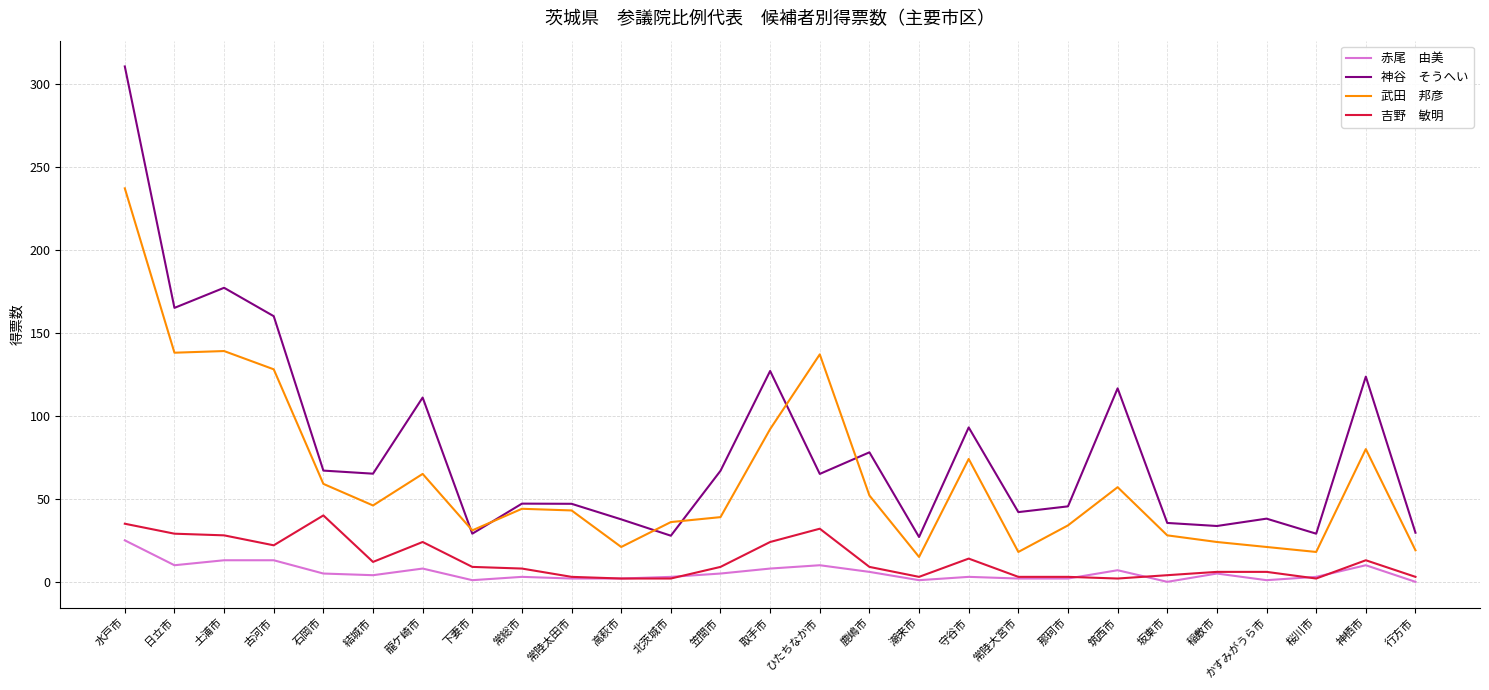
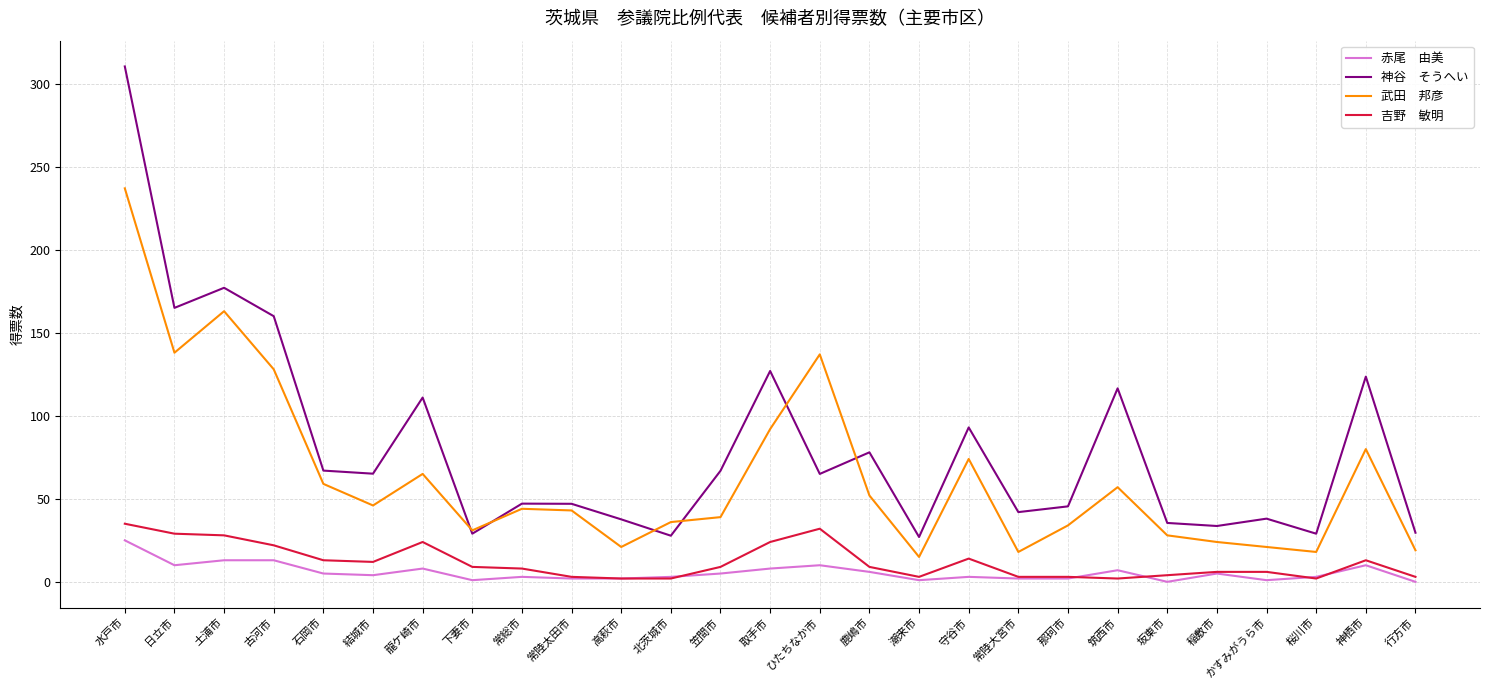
  {
    "赤尾 由美": {
      "水戸市": 25,
      "日立市": 10,
      "土浦市": 13,
      "古河市": 13,
      "石岡市": 5,
      "結城市": 4,
      "龍ケ崎市": 8,
      "下妻市": 1,
      "常総市": 3,
      "笠間市": 5,
      "取手市": 8,
      "ひたちなか市": 10,
      "鹿嶋市": 6,
      "潮来市": 1,
      "守谷市": 3,
      "筑西市": 7,
      "坂東市": 0,
      "かすみがうら市": 1,
      "神栖市": 10,
      "行方市": 0
    },
    "神谷 そうへい": {
      "水戸市": 310,
      "日立市": 165,
      "土浦市": 177,
      "古河市": 160,
      "石岡市": 67,
      "結城市": 65,
      "龍ケ崎市": 111,
      "下妻市": 29,
      "常総市": 47,
      "常陸太田市": 47,
      "高萩市": 38,
      "北茨城市": 28,
      "笠間市": 67,
      "取手市": 127,
      "ひたちなか市": 65,
      "鹿嶋市": 78,
      "潮来市": 27,
      "守谷市": 93,
      "常陸大宮市": 42,
      "那珂市": 45,
      "筑西市": 117,
      "坂東市": 35,
      "稲敷市": 34,
      "かすみがうら市": 38,
      "桜川市": 29,
      "神栖市": 124,
      "行方市": 30
    },
    "武田 邦彦": {
      "水戸市": 237,
      "日立市": 138,
-     "土浦市": 139,
+     "土浦市": 163,
      "古河市": 128,
      "石岡市": 59,
      "結城市": 46,
      "龍ケ崎市": 65,
      "下妻市": 31,
      "常総市": 44,
      "常陸太田市": 43,
      "高萩市": 21,
      "北茨城市": 36,
      "笠間市": 39,
      "取手市": 92,
      "ひたちなか市": 137,
      "鹿嶋市": 52,
      "潮来市": 15,
      "守谷市": 74,
      "常陸大宮市": 18,
      "那珂市": 34,
      "筑西市": 57,
      "坂東市": 28,
      "稲敷市": 24,
      "かすみがうら市": 21,
      "桜川市": 18,
      "神栖市": 80,
      "行方市": 19
    },
    "吉野 敏明": {
      "水戸市": 35,
      "日立市": 29,
      "土浦市": 28,
      "古河市": 22,
-     "石岡市": 40,
+     "石岡市": 13,
      "結城市": 12,
      "龍ケ崎市": 24,
      "下妻市": 9,
      "常総市": 8,
      "笠間市": 9,
      "取手市": 24,
      "ひたちなか市": 32,
      "鹿嶋市": 9,
      "潮来市": 3,
      "守谷市": 14,
      "筑西市": 2,
      "坂東市": 4,
      "かすみがうら市": 6,
      "神栖市": 13,
      "行方市": 3
    }
  }
